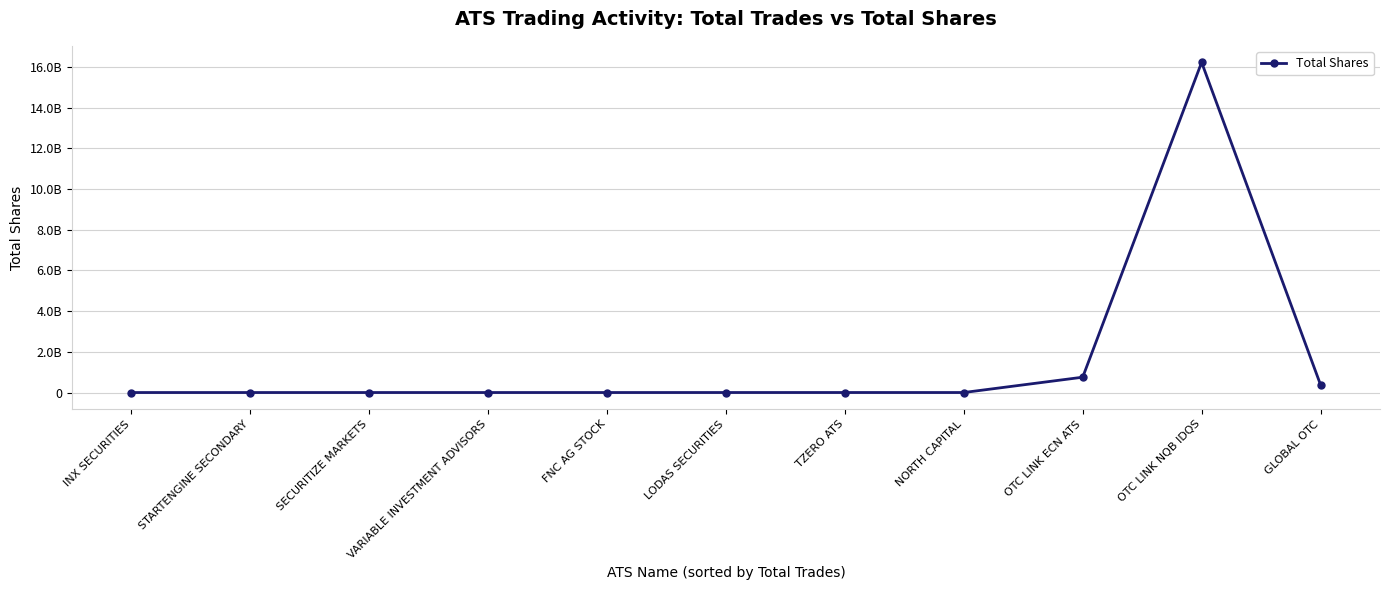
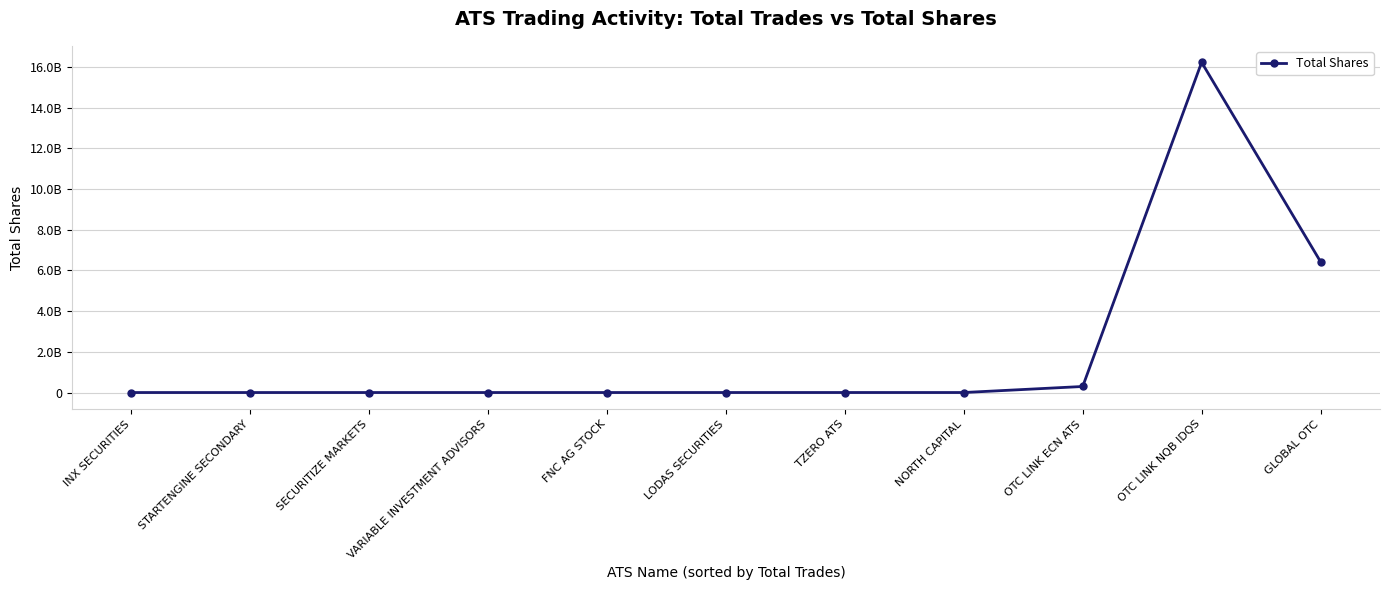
  {
    "INX SECURITIES": 0,
    "STARTENGINE SECONDARY": 0,
    "SECURITIZE MARKETS": 0,
    "VARIABLE INVESTMENT ADVISORS": 0,
    "FNC AG STOCK": 0,
    "LODAS SECURITIES": 0,
    "TZERO ATS": 0,
    "NORTH CAPITAL": 0,
-   "OTC LINK ECN ATS": 800000000,
+   "OTC LINK ECN ATS": 300000000,
    "OTC LINK NQB IDQS": 16200000000,
-   "GLOBAL OTC": 400000000
+   "GLOBAL OTC": 6400000000
  }
